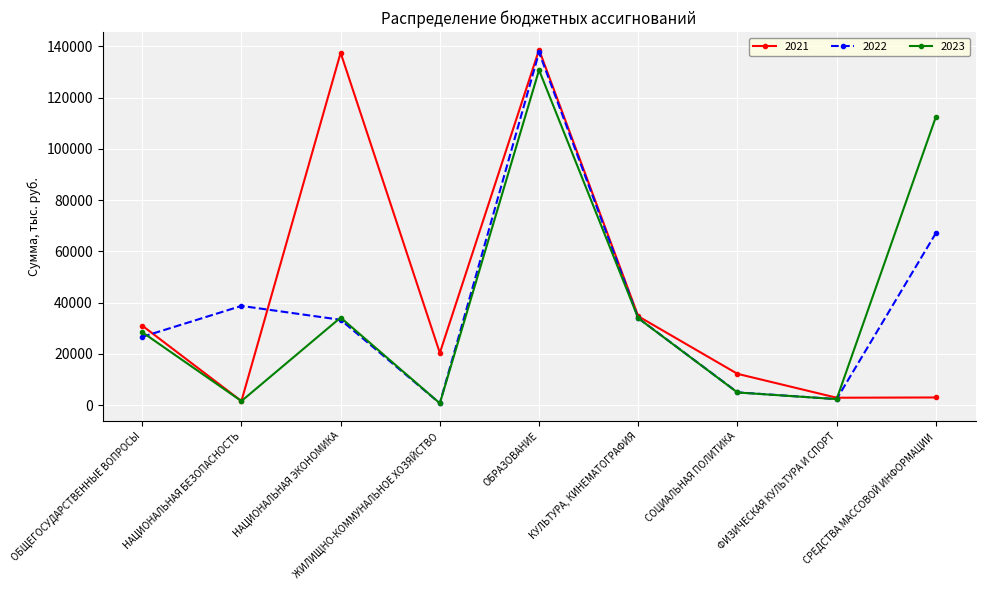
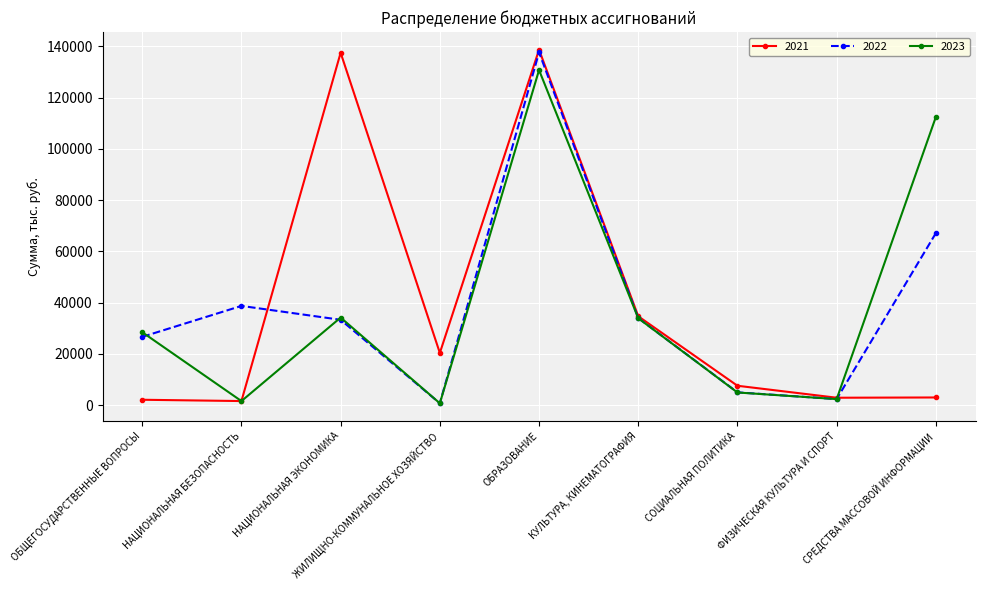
  {
    "2021": {
-     "ОБЩЕГОСУДАРСТВЕННЫЕ ВОПРОСЫ": 31000,
+     "ОБЩЕГОСУДАРСТВЕННЫЕ ВОПРОСЫ": 2000,
      "НАЦИОНАЛЬНАЯ ЭКОНОМИКА": 137000,
      "ЖИЛИЩНО-КОММУНАЛЬНОЕ ХОЗЯЙСТВО": 20000,
      "ОБРАЗОВАНИЕ": 139000,
-     "СОЦИАЛЬНАЯ ПОЛИТИКА": 12000,
+     "СОЦИАЛЬНАЯ ПОЛИТИКА": 8000,
      "СРЕДСТВА МАССОВОЙ ИНФОРМАЦИИ": 3000
    },
    "2022": {
      "ОБЩЕГОСУДАРСТВЕННЫЕ ВОПРОСЫ": 27000,
      "НАЦИОНАЛЬНАЯ БЕЗОПАСНОСТЬ": 39000,
      "ОБРАЗОВАНИЕ": 138000,
      "СРЕДСТВА МАССОВОЙ ИНФОРМАЦИИ": 67000
    },
    "2023": {
      "ОБЩЕГОСУДАРСТВЕННЫЕ ВОПРОСЫ": 28000,
      "ОБРАЗОВАНИЕ": 131000,
      "СРЕДСТВА МАССОВОЙ ИНФОРМАЦИИ": 112000
    }
  }
